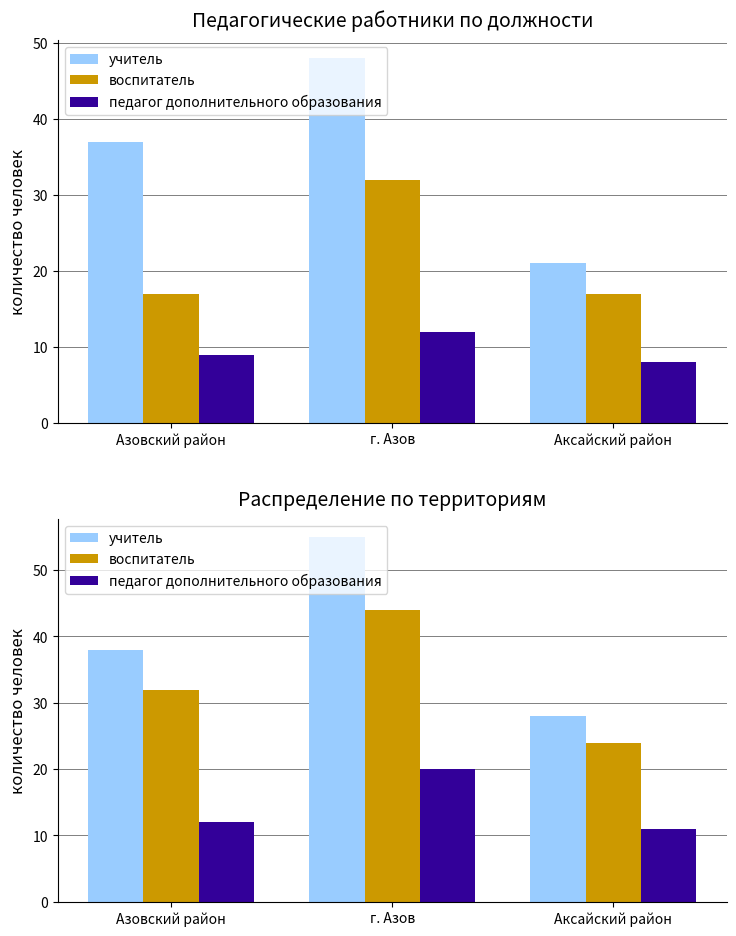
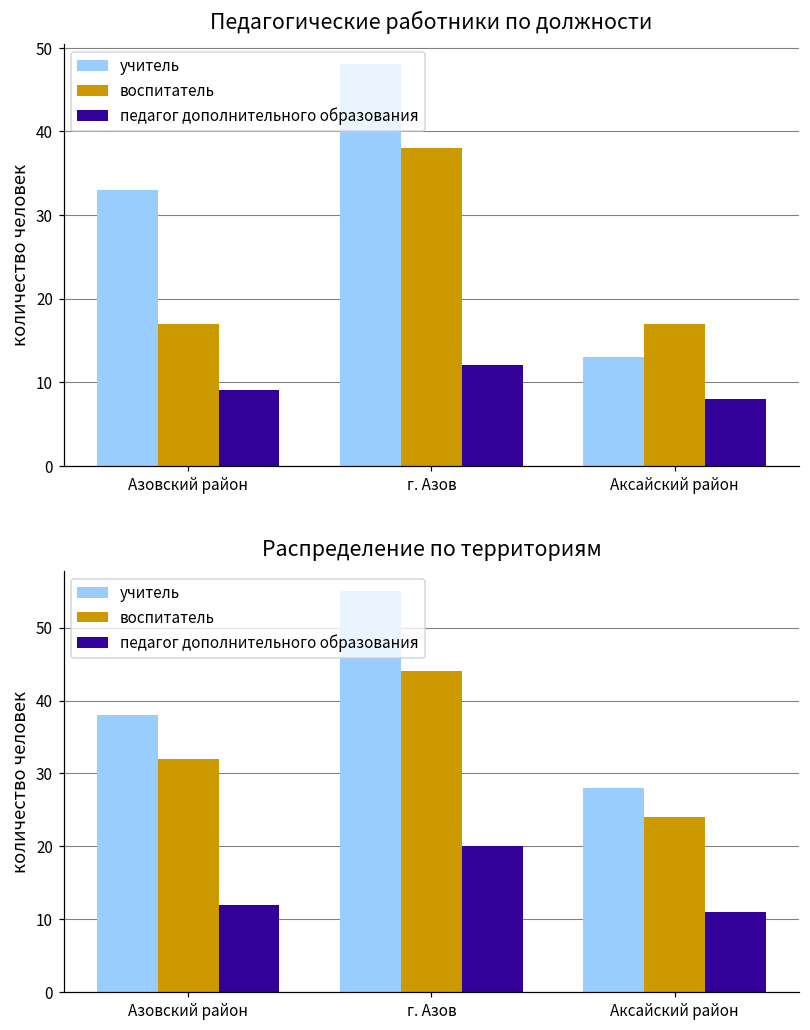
  {
    "Педагогические работники по должности": {
      "учитель": {
-       "Азовский район": 37,
-       "Аксайский район": 21
+       "Азовский район": 33,
+       "Аксайский район": 13
      },
      "воспитатель": {
        "Азовский район": 17,
-       "г. Азов": 32,
+       "г. Азов": 38,
        "Аксайский район": 17
      },
      "педагог дополнительного образования": {
        "Азовский район": 9,
        "г. Азов": 12,
        "Аксайский район": 8
      }
    },
    "Распределение по территориям": {
      "учитель": {
        "Азовский район": 38,
        "Аксайский район": 28
      },
      "воспитатель": {
        "Азовский район": 32,
        "г. Азов": 44,
        "Аксайский район": 24
      },
      "педагог дополнительного образования": {
        "Азовский район": 12,
        "г. Азов": 20,
        "Аксайский район": 11
      }
    }
  }
